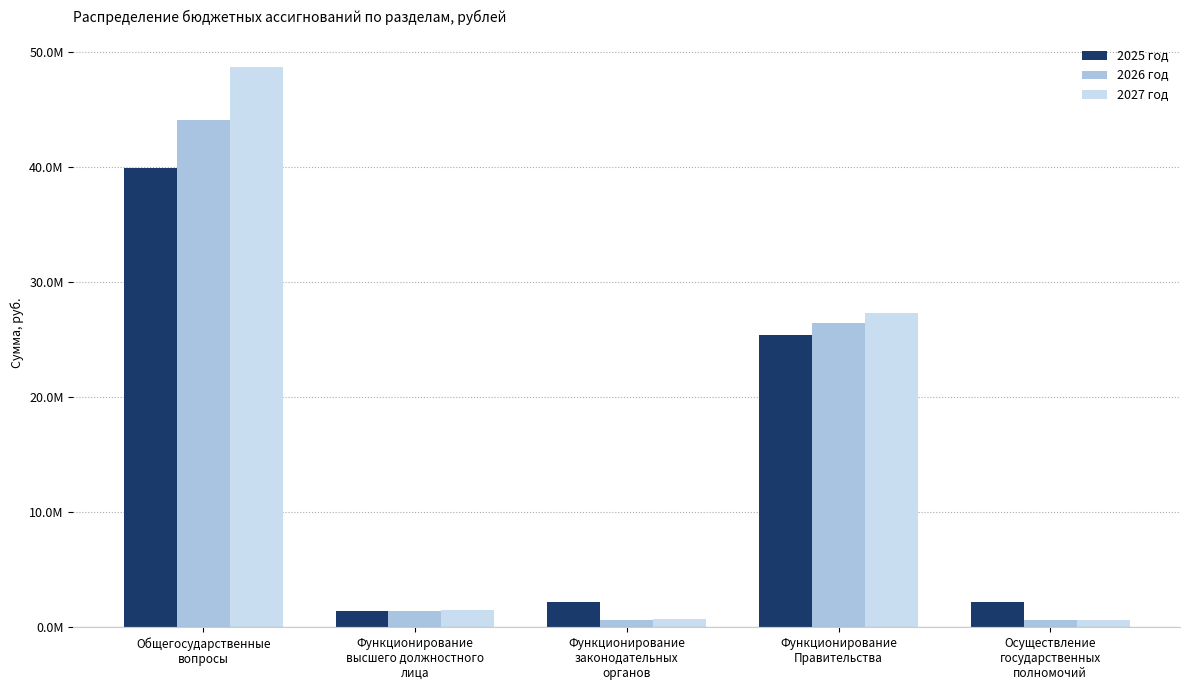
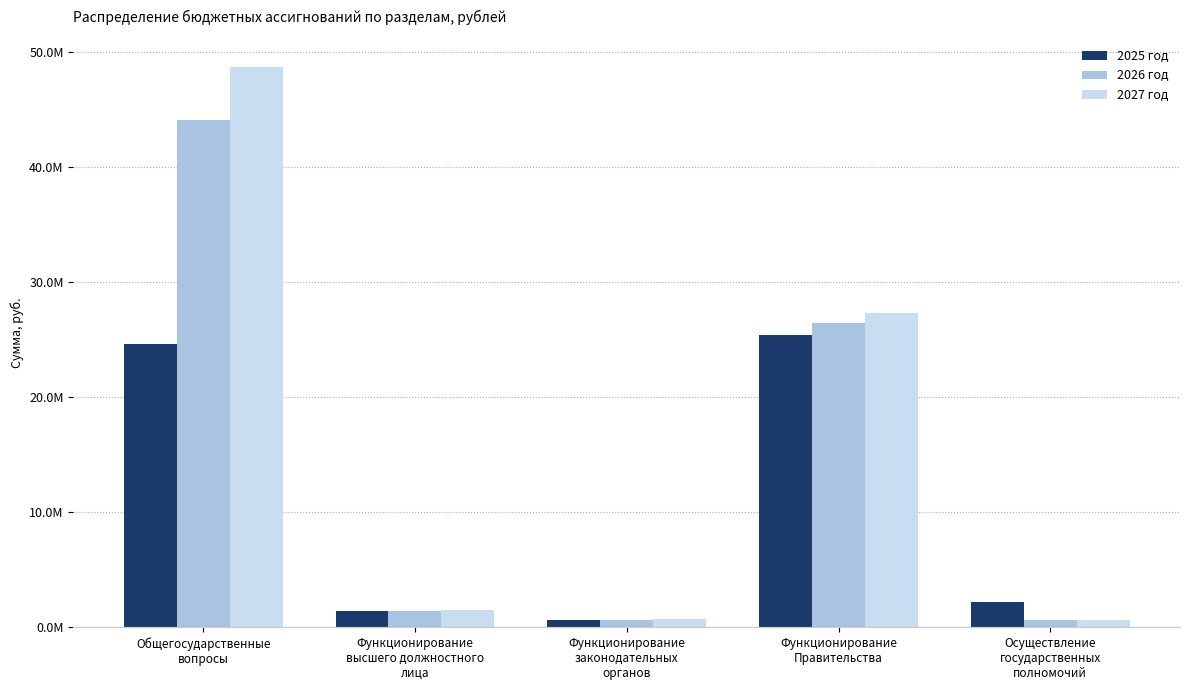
  {
    "2025 год": {
-     "Общегосударственные вопросы": 39900000,
+     "Общегосударственные вопросы": 24600000,
      "Функционирование высшего должностного лица": 1400000,
-     "Функционирование законодательных органов": 2200000,
+     "Функционирование законодательных органов": 600000,
      "Функционирование Правительства": 25400000,
      "Осуществление государственных полномочий": 2200000
    }
  }
